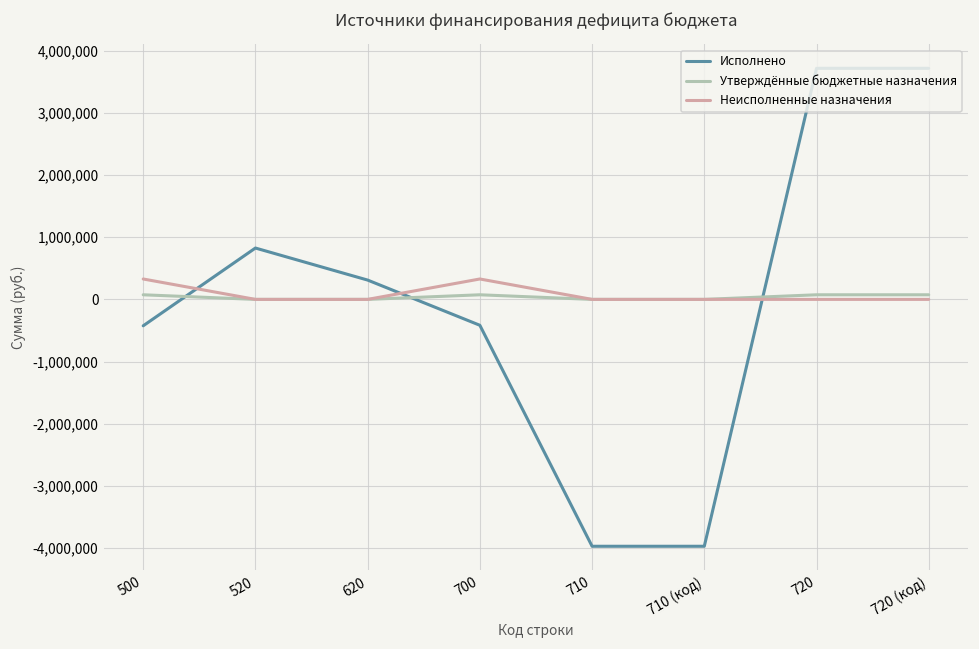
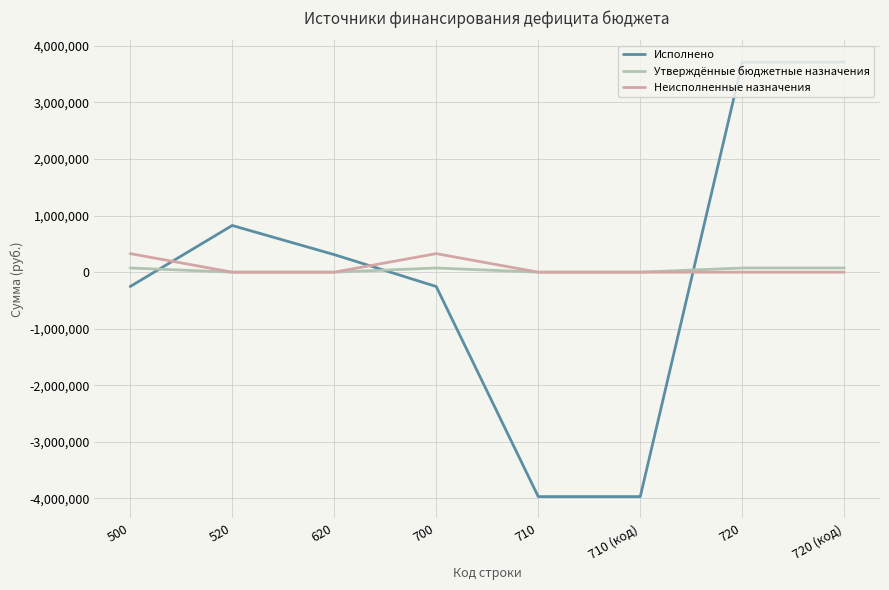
  {
    "Исполнено": {
-     "500": "-400,000",
+     "500": "-300,000",
      "520": "800,000",
      "620": "300,000",
-     "700": "-400,000",
+     "700": "-300,000",
      "710": "-4,000,000",
      "710 (код)": "-4,000,000"
    }
  }
